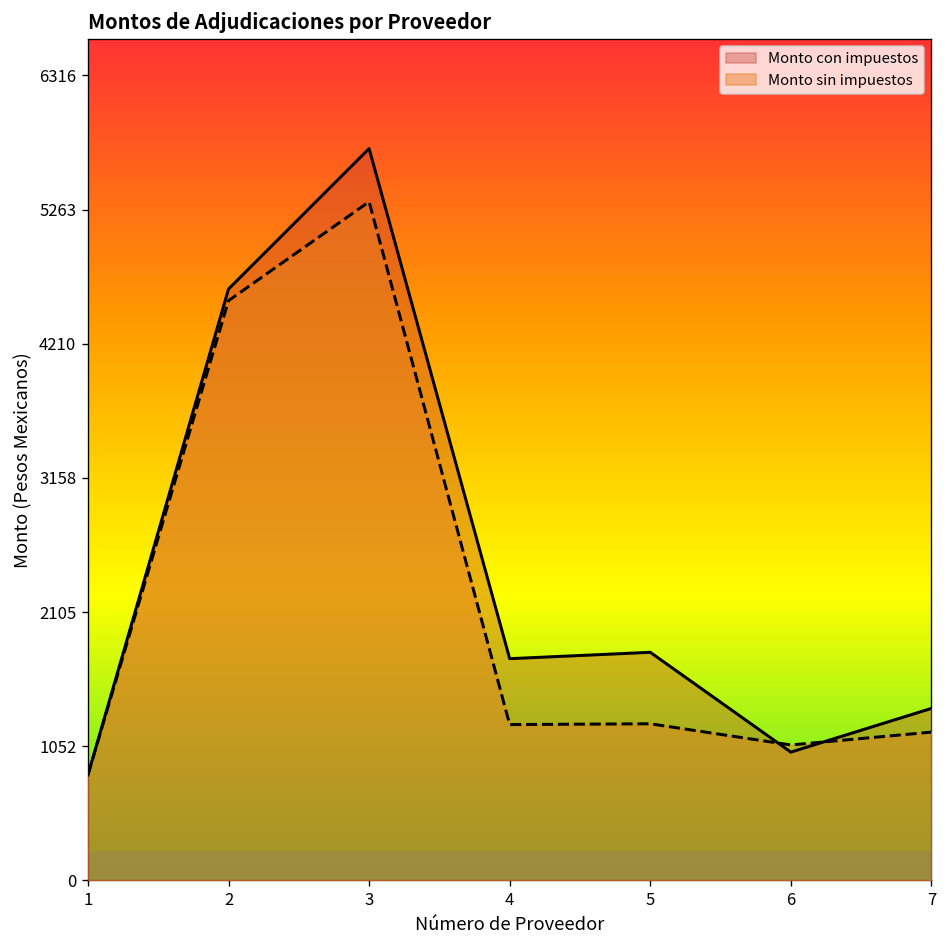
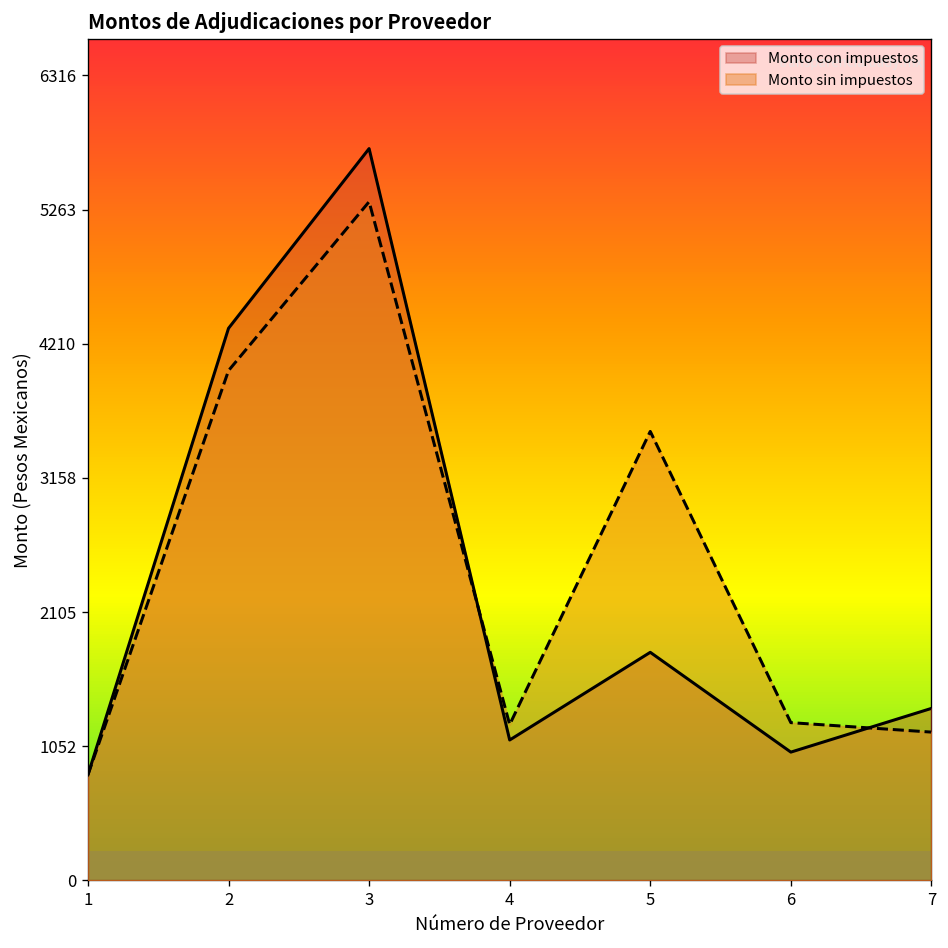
  {
    "Monto con impuestos": {
-     "2": 4640,
+     "2": 4330,
      "3": 5740,
-     "4": 1740,
+     "4": 1100,
      "5": 1790,
      "6": 1010,
      "7": 1350
    },
    "Monto sin impuestos": {
-     "2": 4550,
+     "2": 4000,
      "3": 5330,
      "4": 1220,
-     "5": 1230,
-     "6": 1060,
+     "5": 3520,
+     "6": 1240,
      "7": 1160
    }
  }
